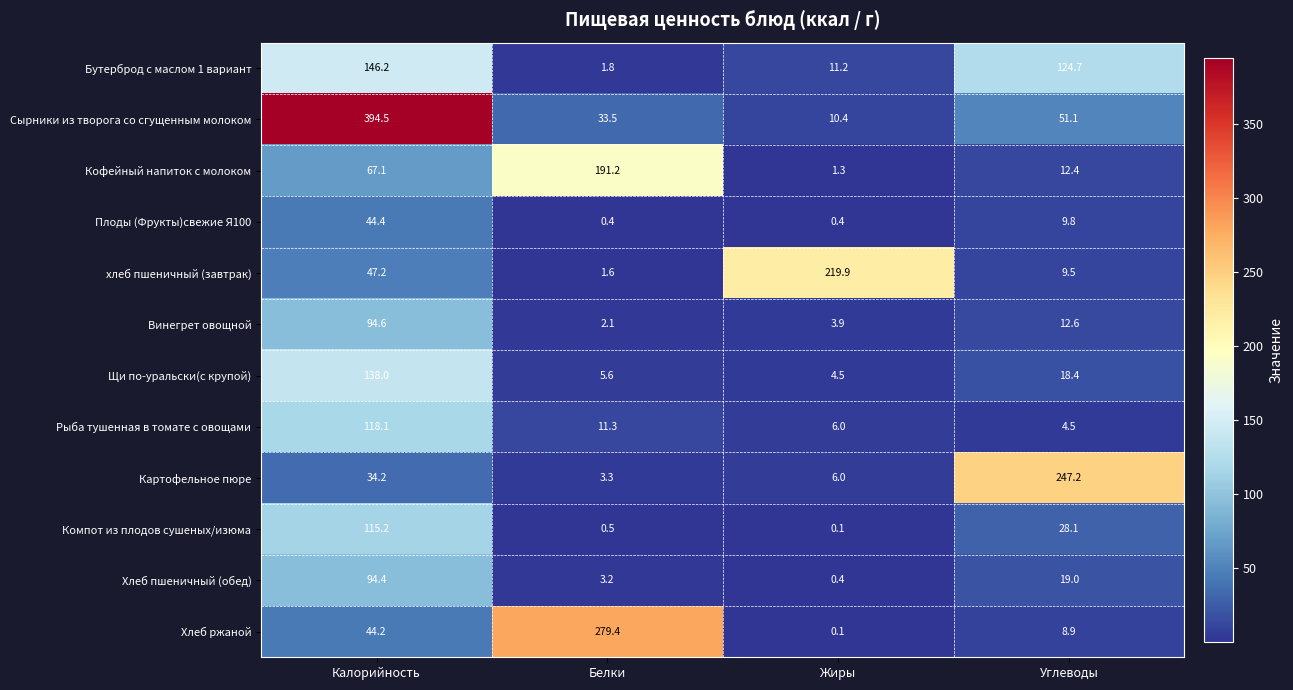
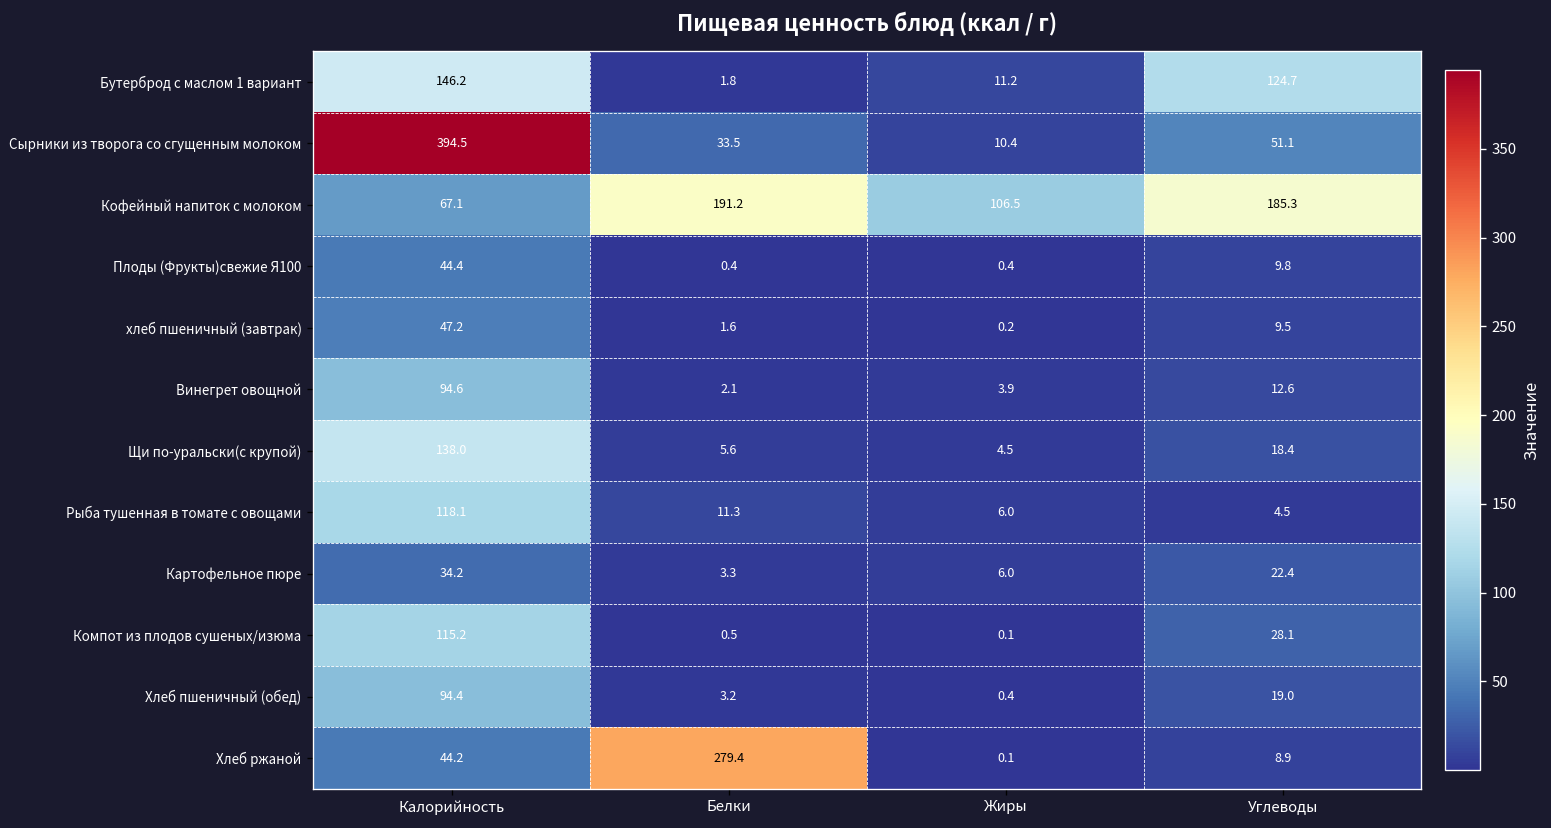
  {
    "Бутерброд с маслом 1 вариант": {
      "Калорийность": 146.2,
      "Белки": 1.8,
      "Жиры": 11.2,
      "Углеводы": 124.7
    },
    "Сырники из творога со сгущенным молоком": {
      "Калорийность": 394.5,
      "Белки": 33.5,
      "Жиры": 10.4,
      "Углеводы": 51.1
    },
    "Кофейный напиток с молоком": {
      "Калорийность": 67.1,
      "Белки": 191.2,
-     "Жиры": 1.3,
-     "Углеводы": 12.4
+     "Жиры": 106.5,
+     "Углеводы": 185.3
    },
    "Плоды (Фрукты)свежие Я100": {
      "Калорийность": 44.4,
      "Белки": 0.4,
      "Жиры": 0.4,
      "Углеводы": 9.8
    },
    "хлеб пшеничный (завтрак)": {
      "Калорийность": 47.2,
      "Белки": 1.6,
-     "Жиры": 219.9,
+     "Жиры": 0.2,
      "Углеводы": 9.5
    },
    "Винегрет овощной": {
      "Калорийность": 94.6,
      "Белки": 2.1,
      "Жиры": 3.9,
      "Углеводы": 12.6
    },
    "Щи по-уральски(с крупой)": {
      "Калорийность": 138.0,
      "Белки": 5.6,
      "Жиры": 4.5,
      "Углеводы": 18.4
    },
    "Рыба тушенная в томате с овощами": {
      "Калорийность": 118.1,
      "Белки": 11.3,
      "Жиры": 6.0,
      "Углеводы": 4.5
    },
    "Картофельное пюре": {
      "Калорийность": 34.2,
      "Белки": 3.3,
      "Жиры": 6.0,
-     "Углеводы": 247.2
+     "Углеводы": 22.4
    },
    "Компот из плодов сушеных/изюма": {
      "Калорийность": 115.2,
      "Белки": 0.5,
      "Жиры": 0.1,
      "Углеводы": 28.1
    },
    "Хлеб пшеничный (обед)": {
      "Калорийность": 94.4,
      "Белки": 3.2,
      "Жиры": 0.4,
      "Углеводы": 19.0
    },
    "Хлеб ржаной": {
      "Калорийность": 44.2,
      "Белки": 279.4,
      "Жиры": 0.1,
      "Углеводы": 8.9
    }
  }
